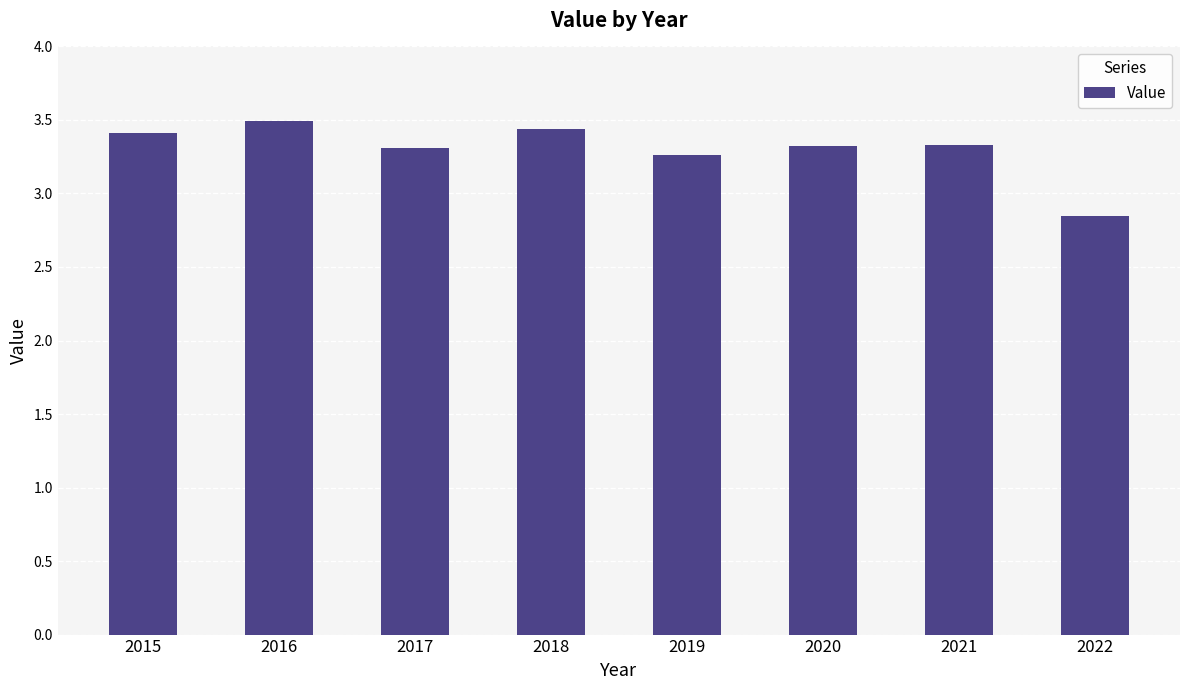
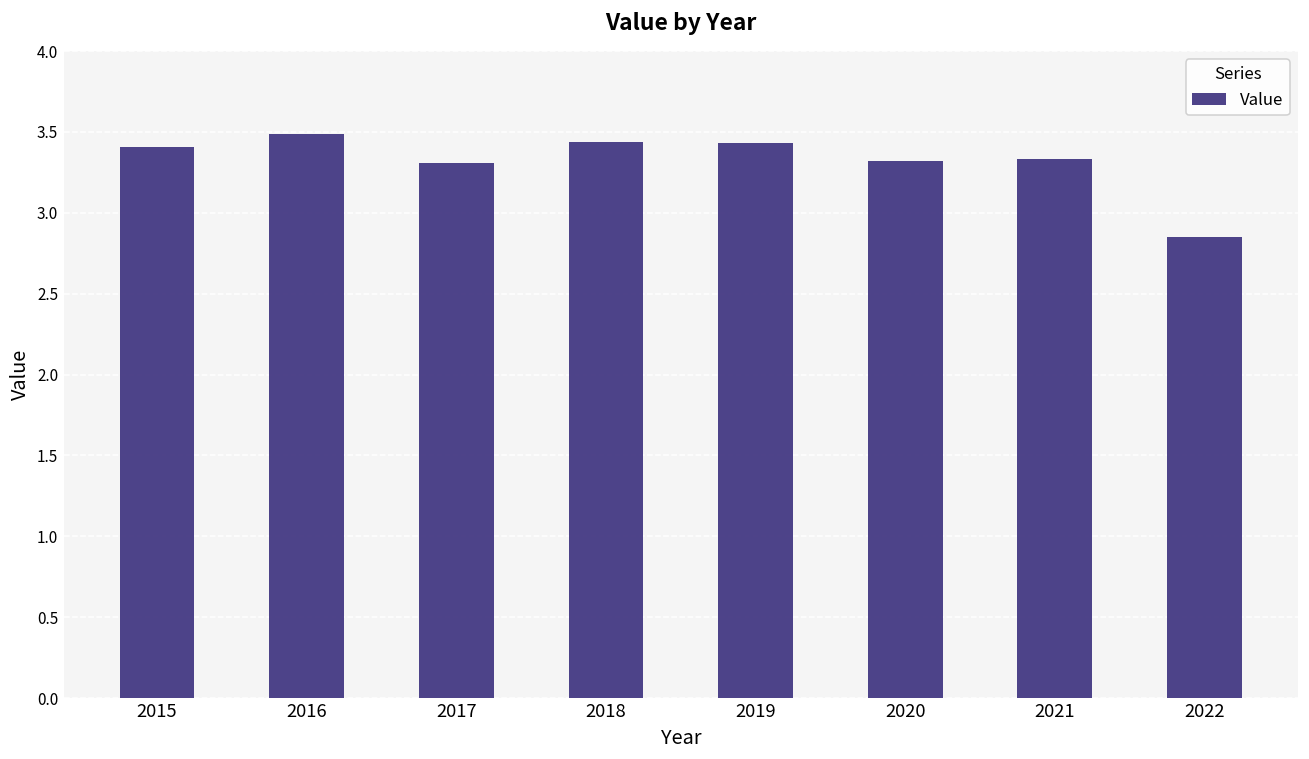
  {
    "2015": 3.41,
    "2016": 3.49,
    "2017": 3.31,
    "2018": 3.44,
-   "2019": 3.26,
+   "2019": 3.43,
    "2020": 3.32,
    "2021": 3.33,
    "2022": 2.85
  }
